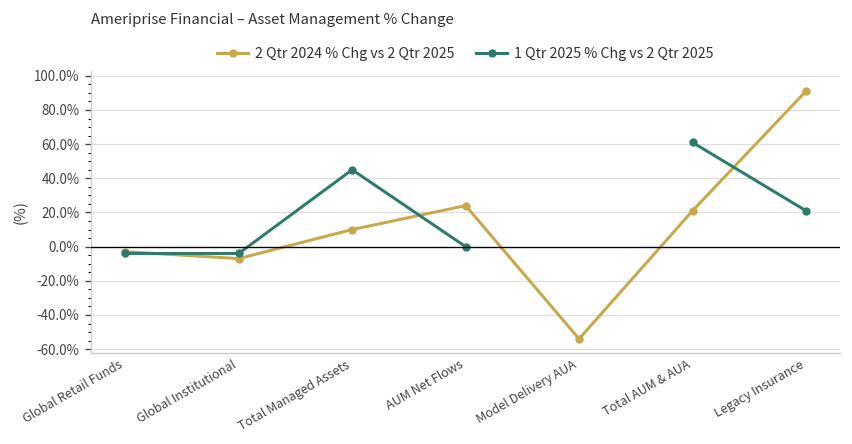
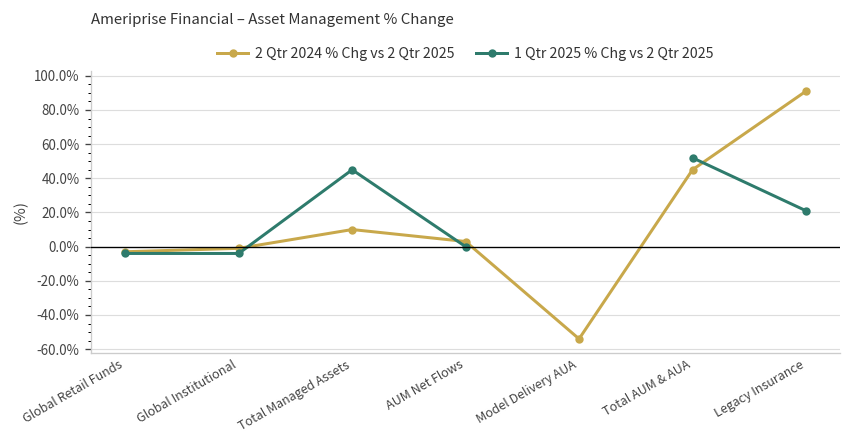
  {
    "2 Qtr 2024 % Chg vs 2 Qtr 2025": {
-     "Global Institutional": "-7%",
+     "Global Institutional": "-1%",
      "Total Managed Assets": "10%",
-     "AUM Net Flows": "24%",
+     "AUM Net Flows": "3%",
      "Model Delivery AUA": "-54%",
-     "Total AUM & AUA": "21%",
+     "Total AUM & AUA": "45%",
      "Legacy Insurance": "91%"
    },
    "1 Qtr 2025 % Chg vs 2 Qtr 2025": {
      "Global Institutional": "-4%",
      "Total Managed Assets": "45%",
      "AUM Net Flows": "0%",
-     "Total AUM & AUA": "61%",
+     "Total AUM & AUA": "52%",
      "Legacy Insurance": "21%"
    }
  }
